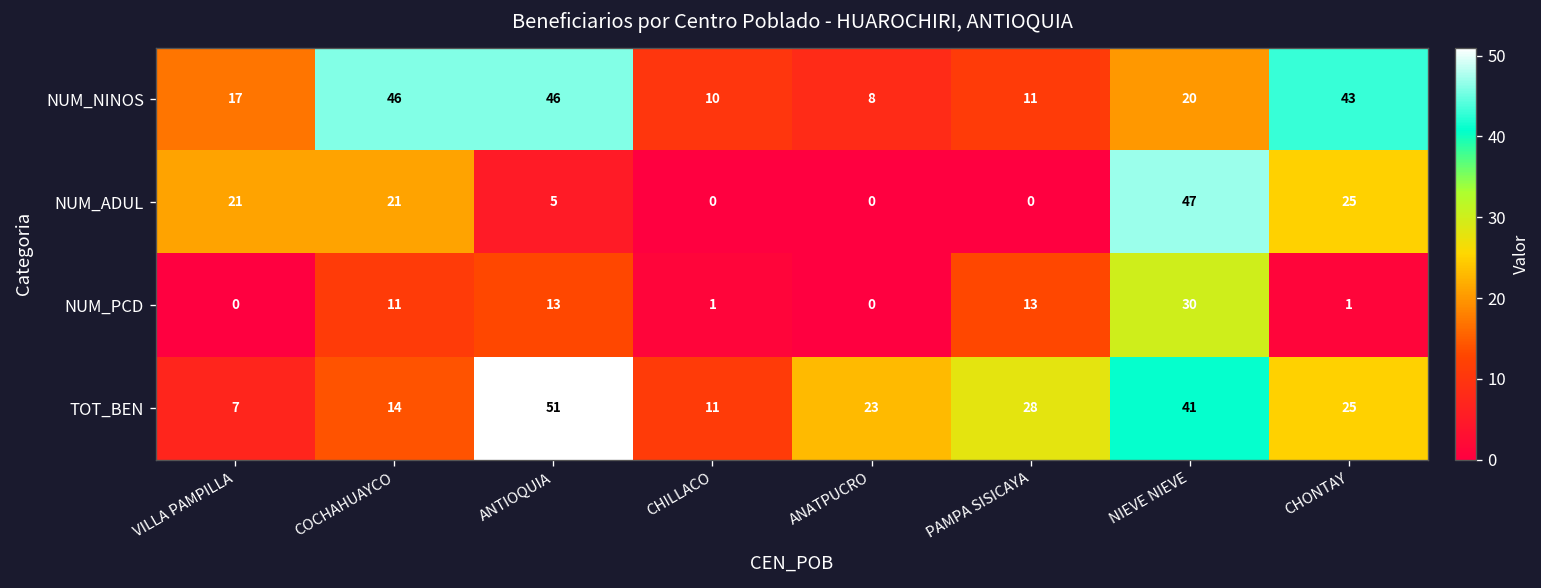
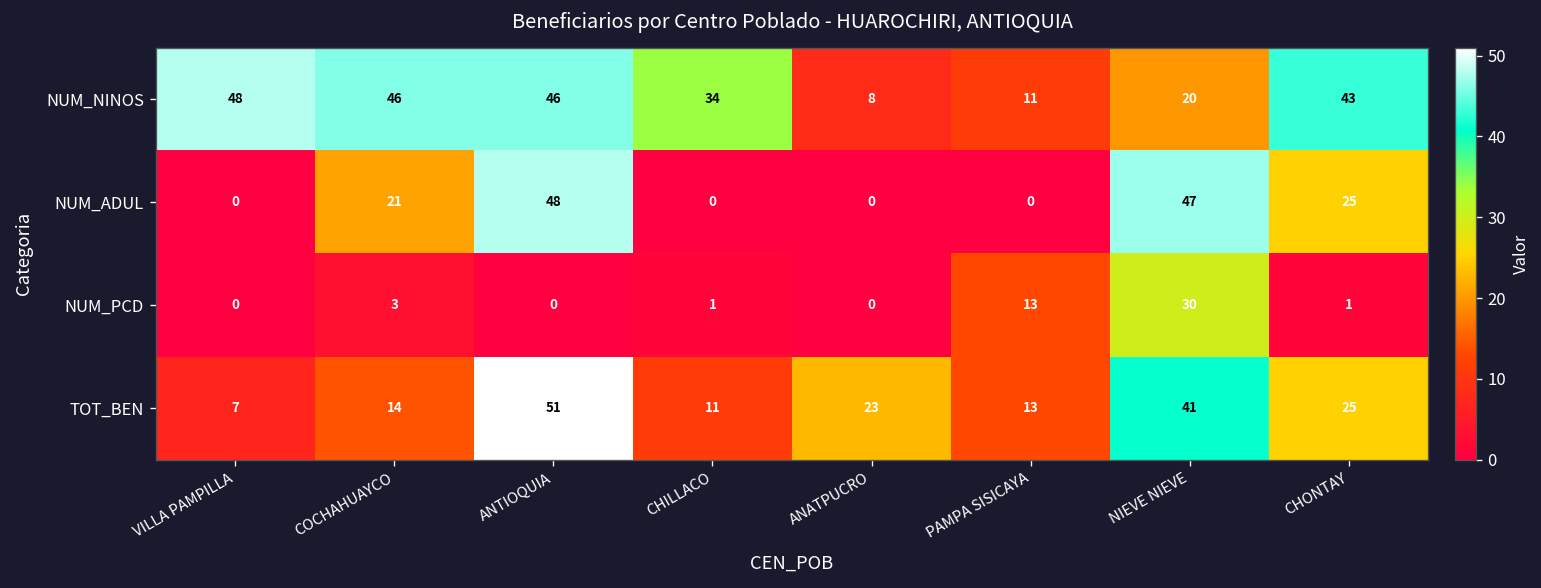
  {
    "NUM_NINOS": {
-     "VILLA PAMPILLA": 17,
+     "VILLA PAMPILLA": 48,
      "COCHAHUAYCO": 46,
      "ANTIOQUIA": 46,
-     "CHILLACO": 10,
+     "CHILLACO": 34,
      "ANATPUCRO": 8,
      "PAMPA SISICAYA": 11,
      "NIEVE NIEVE": 20,
      "CHONTAY": 43
    },
    "NUM_ADUL": {
-     "VILLA PAMPILLA": 21,
+     "VILLA PAMPILLA": 0,
      "COCHAHUAYCO": 21,
-     "ANTIOQUIA": 5,
+     "ANTIOQUIA": 48,
      "CHILLACO": 0,
      "ANATPUCRO": 0,
      "PAMPA SISICAYA": 0,
      "NIEVE NIEVE": 47,
      "CHONTAY": 25
    },
    "NUM_PCD": {
      "VILLA PAMPILLA": 0,
-     "COCHAHUAYCO": 11,
-     "ANTIOQUIA": 13,
+     "COCHAHUAYCO": 3,
+     "ANTIOQUIA": 0,
      "CHILLACO": 1,
      "ANATPUCRO": 0,
      "PAMPA SISICAYA": 13,
      "NIEVE NIEVE": 30,
      "CHONTAY": 1
    },
    "TOT_BEN": {
      "VILLA PAMPILLA": 7,
      "COCHAHUAYCO": 14,
      "ANTIOQUIA": 51,
      "CHILLACO": 11,
      "ANATPUCRO": 23,
-     "PAMPA SISICAYA": 28,
+     "PAMPA SISICAYA": 13,
      "NIEVE NIEVE": 41,
      "CHONTAY": 25
    }
  }
